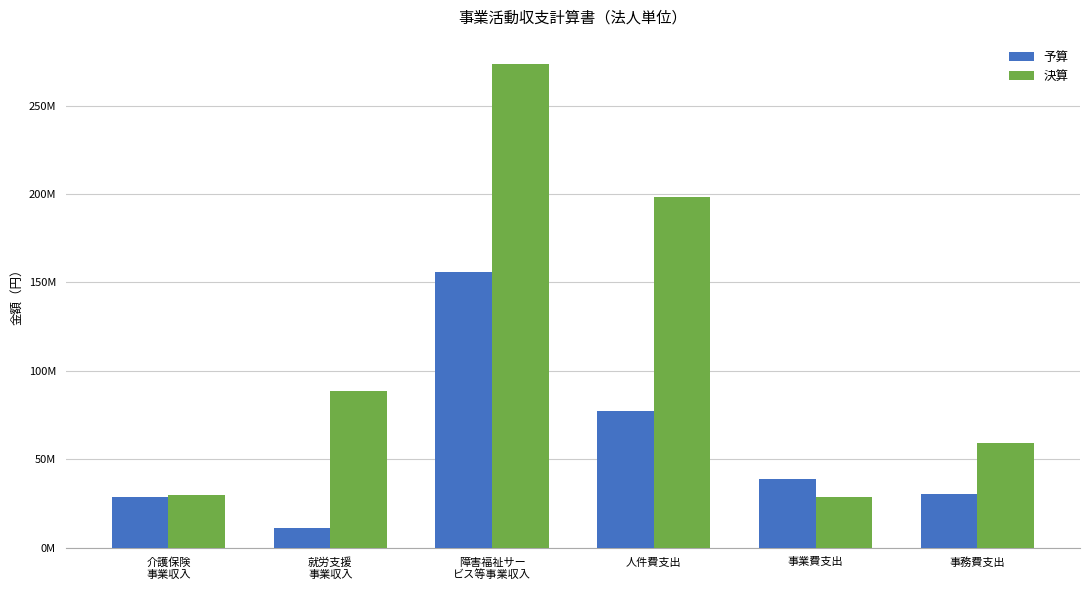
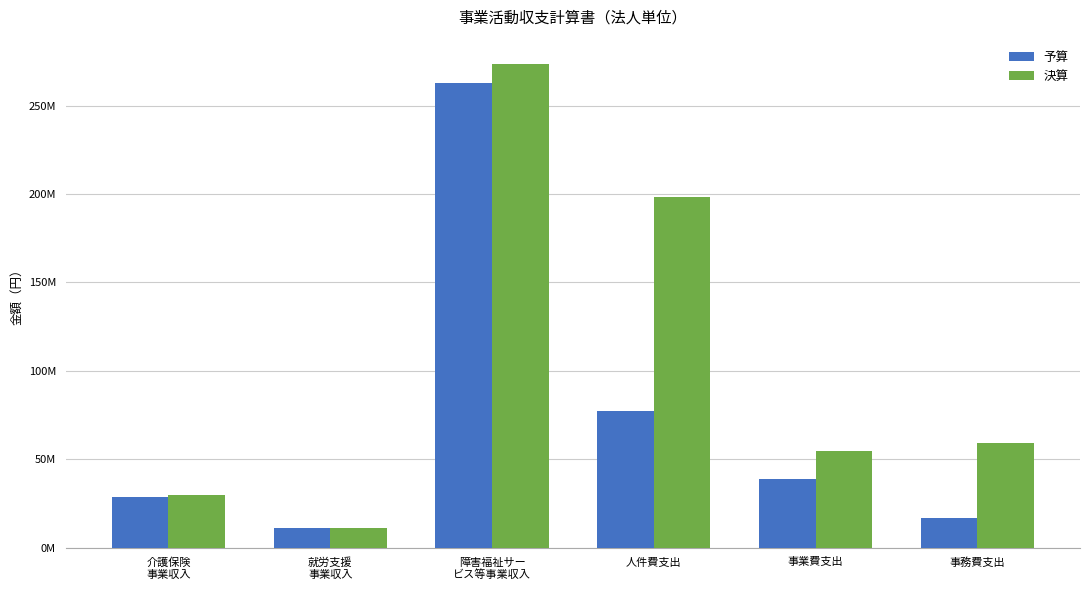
  {
    "予算": {
      "介護保険 事業収入": 29000000,
      "就労支援 事業収入": 11000000,
-     "障害福祉サー ビス等事業収入": 156000000,
+     "障害福祉サー ビス等事業収入": 263000000,
      "人件費支出": 77000000,
      "事業費支出": 39000000,
-     "事務費支出": 30000000
+     "事務費支出": 17000000
    },
    "決算": {
      "介護保険 事業収入": 30000000,
-     "就労支援 事業収入": 88000000,
+     "就労支援 事業収入": 11000000,
      "障害福祉サー ビス等事業収入": 274000000,
      "人件費支出": 198000000,
-     "事業費支出": 29000000,
+     "事業費支出": 55000000,
      "事務費支出": 59000000
    }
  }
